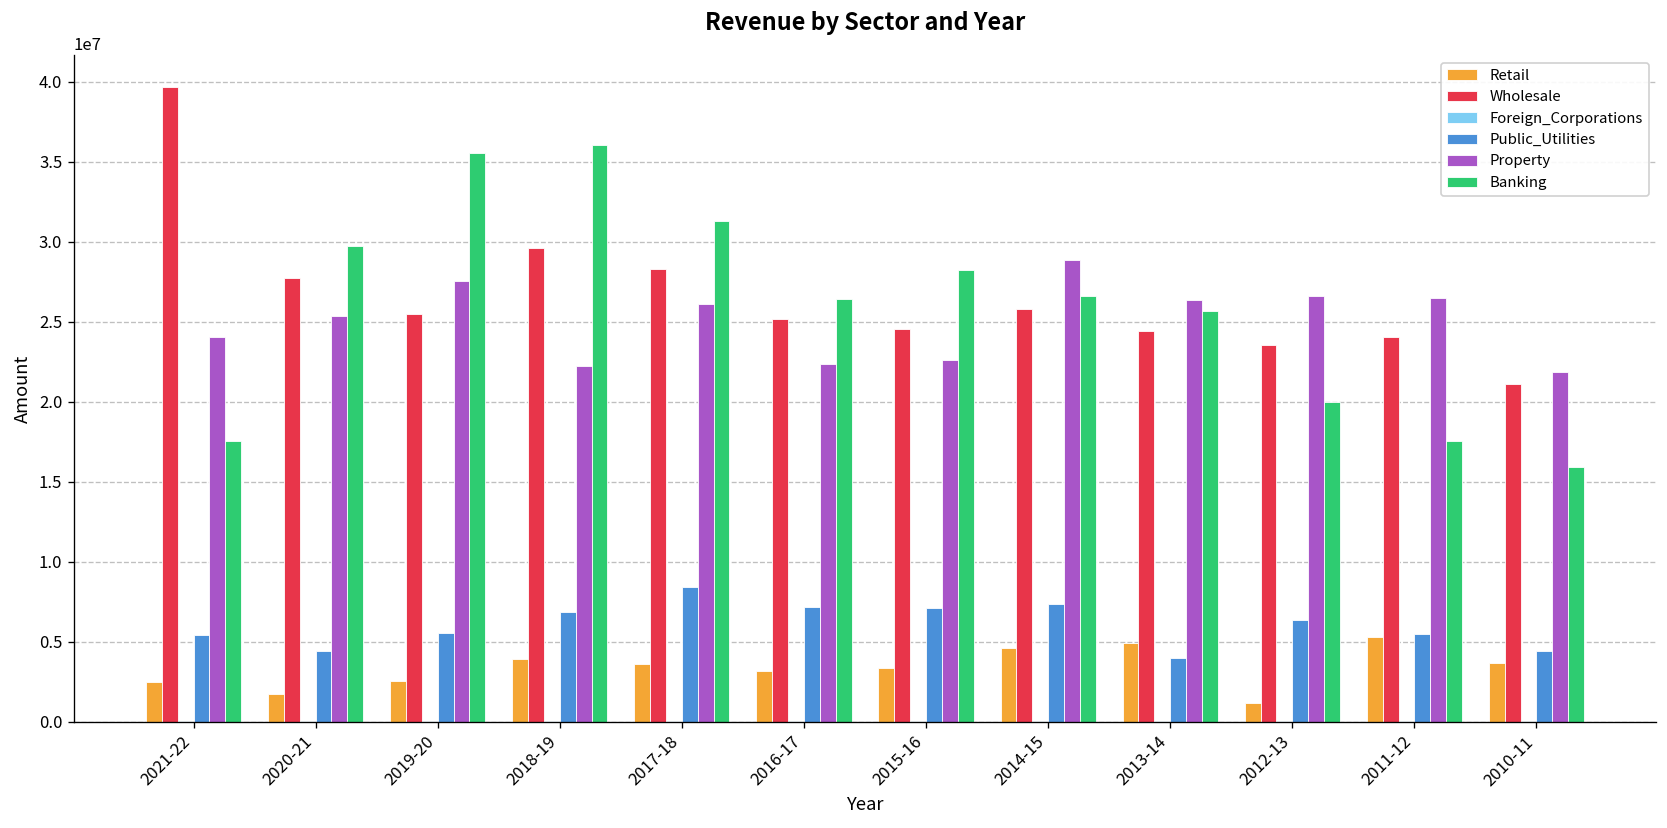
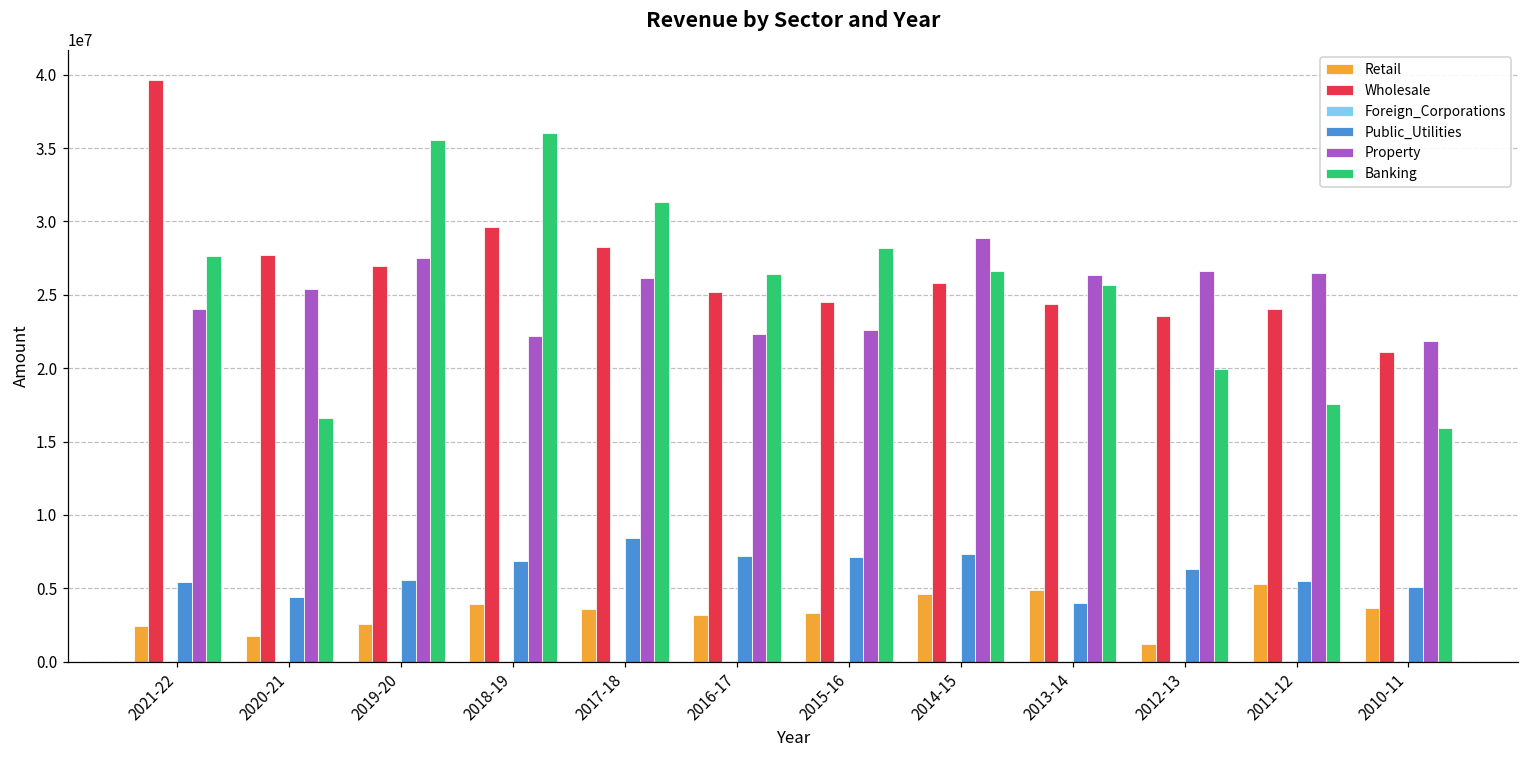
  {
    "Retail": {
      "2021-22": 2500000,
      "2020-21": 1800000,
      "2019-20": 2500000,
      "2018-19": 3900000,
      "2017-18": 3600000,
      "2016-17": 3200000,
      "2015-16": 3300000,
      "2014-15": 4600000,
      "2013-14": 4900000,
      "2012-13": 1200000,
      "2011-12": 5300000,
      "2010-11": 3700000
    },
    "Wholesale": {
      "2021-22": 39700000,
      "2020-21": 27700000,
-     "2019-20": 25500000,
+     "2019-20": 27000000,
      "2018-19": 29600000,
      "2017-18": 28300000,
      "2016-17": 25200000,
      "2015-16": 24500000,
      "2014-15": 25800000,
      "2013-14": 24400000,
      "2012-13": 23600000,
      "2011-12": 24000000,
      "2010-11": 21100000
    },
    "Public_Utilities": {
      "2021-22": 5500000,
      "2020-21": 4400000,
      "2019-20": 5600000,
      "2018-19": 6900000,
      "2017-18": 8400000,
      "2016-17": 7200000,
      "2015-16": 7100000,
      "2014-15": 7400000,
      "2013-14": 4000000,
      "2012-13": 6300000,
      "2011-12": 5500000,
-     "2010-11": 4400000
+     "2010-11": 5100000
    },
    "Property": {
      "2021-22": 24100000,
      "2020-21": 25400000,
      "2019-20": 27500000,
      "2018-19": 22200000,
      "2017-18": 26100000,
      "2016-17": 22300000,
      "2015-16": 22600000,
      "2014-15": 28800000,
      "2013-14": 26300000,
      "2012-13": 26600000,
      "2011-12": 26500000,
      "2010-11": 21900000
    },
    "Banking": {
-     "2021-22": 17500000,
-     "2020-21": 29700000,
+     "2021-22": 27600000,
+     "2020-21": 16600000,
      "2019-20": 35500000,
      "2018-19": 36000000,
      "2017-18": 31300000,
      "2016-17": 26400000,
      "2015-16": 28200000,
      "2014-15": 26600000,
      "2013-14": 25600000,
      "2012-13": 20000000,
      "2011-12": 17500000,
      "2010-11": 15900000
    }
  }
